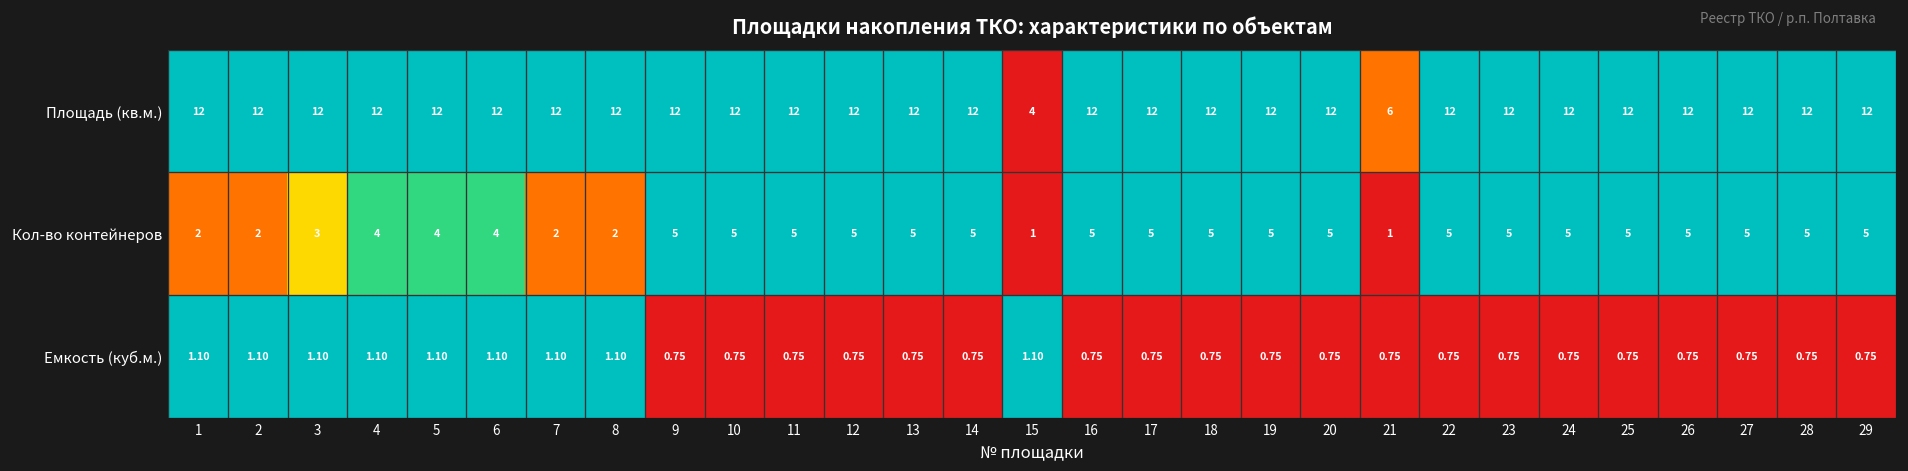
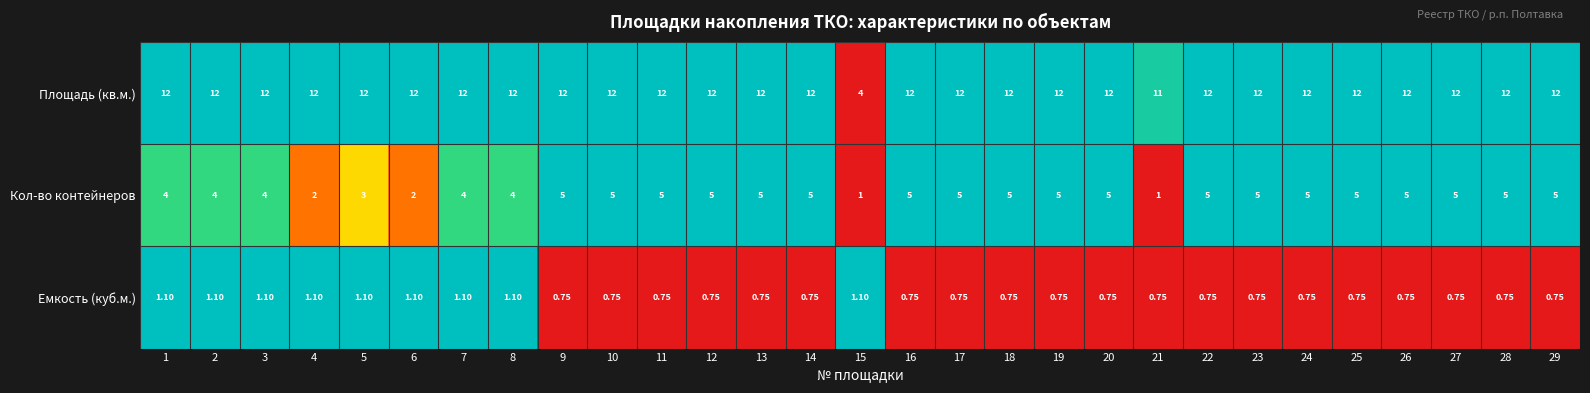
  {
    "Площадь (кв.м.)": {
      "1": 12,
      "2": 12,
      "3": 12,
      "4": 12,
      "5": 12,
      "6": 12,
      "7": 12,
      "8": 12,
      "9": 12,
      "10": 12,
      "11": 12,
      "12": 12,
      "13": 12,
      "14": 12,
      "15": 4,
      "16": 12,
      "17": 12,
      "18": 12,
      "19": 12,
      "20": 12,
-     "21": 6,
+     "21": 11,
      "22": 12,
      "23": 12,
      "24": 12,
      "25": 12,
      "26": 12,
      "27": 12,
      "28": 12,
      "29": 12
    },
    "Кол-во контейнеров": {
-     "1": 2,
-     "2": 2,
-     "3": 3,
-     "4": 4,
-     "5": 4,
-     "6": 4,
-     "7": 2,
-     "8": 2,
+     "1": 4,
+     "2": 4,
+     "3": 4,
+     "4": 2,
+     "5": 3,
+     "6": 2,
+     "7": 4,
+     "8": 4,
      "9": 5,
      "10": 5,
      "11": 5,
      "12": 5,
      "13": 5,
      "14": 5,
      "15": 1,
      "16": 5,
      "17": 5,
      "18": 5,
      "19": 5,
      "20": 5,
      "21": 1,
      "22": 5,
      "23": 5,
      "24": 5,
      "25": 5,
      "26": 5,
      "27": 5,
      "28": 5,
      "29": 5
    },
    "Емкость (куб.м.)": {
      "1": 1.10,
      "2": 1.10,
      "3": 1.10,
      "4": 1.10,
      "5": 1.10,
      "6": 1.10,
      "7": 1.10,
      "8": 1.10,
      "9": 0.75,
      "10": 0.75,
      "11": 0.75,
      "12": 0.75,
      "13": 0.75,
      "14": 0.75,
      "15": 1.10,
      "16": 0.75,
      "17": 0.75,
      "18": 0.75,
      "19": 0.75,
      "20": 0.75,
      "21": 0.75,
      "22": 0.75,
      "23": 0.75,
      "24": 0.75,
      "25": 0.75,
      "26": 0.75,
      "27": 0.75,
      "28": 0.75,
      "29": 0.75
    }
  }
